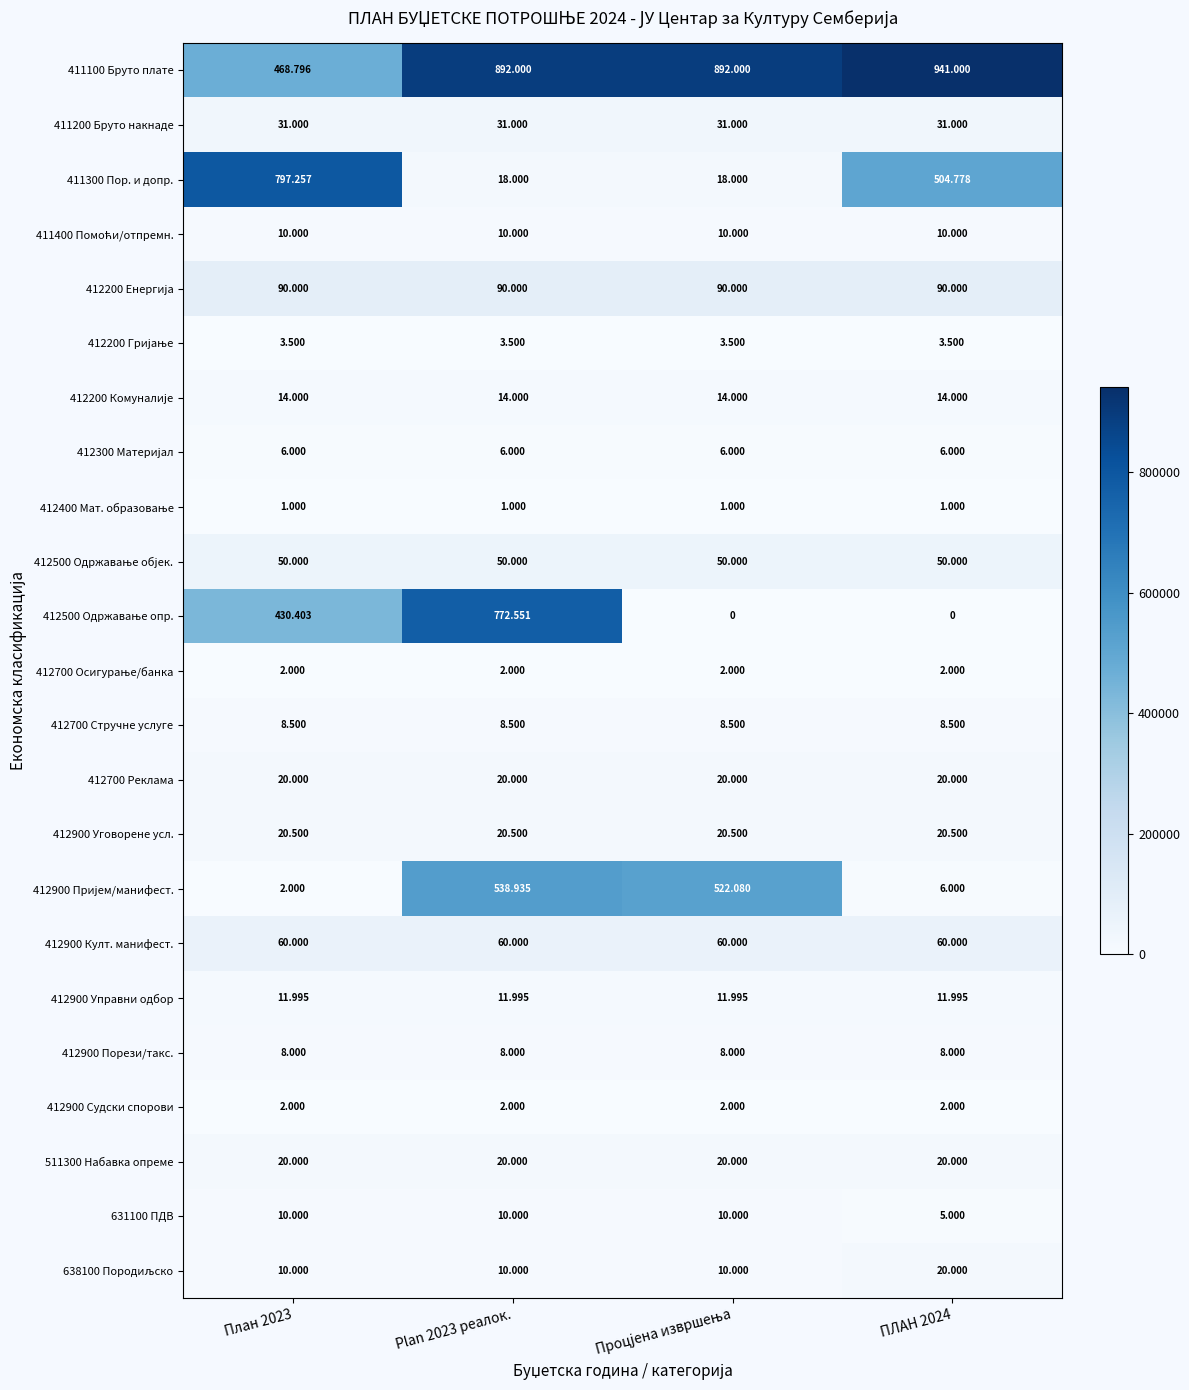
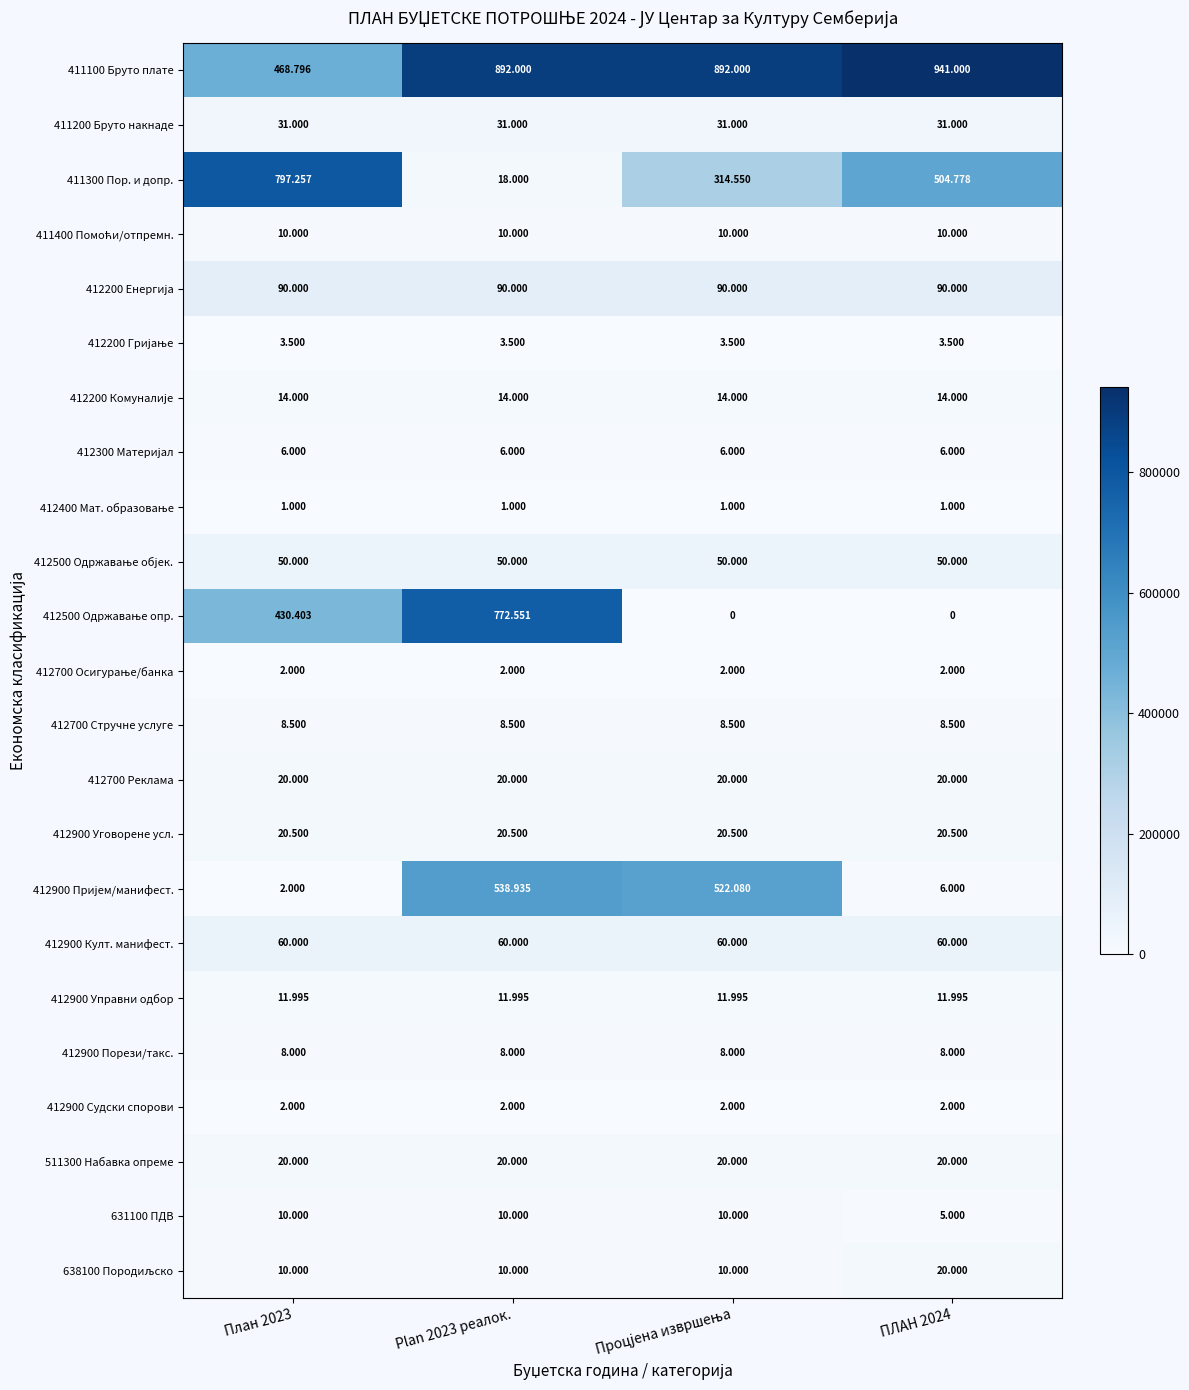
  {
    "411100 Бруто плате": {
      "План 2023": 468.796,
      "Plan 2023 реалок.": 892.000,
      "Процјена извршења": 892.000,
      "ПЛАН 2024": 941.000
    },
    "411200 Бруто накнаде": {
      "План 2023": 31.000,
      "Plan 2023 реалок.": 31.000,
      "Процјена извршења": 31.000,
      "ПЛАН 2024": 31.000
    },
    "411300 Пор. и допр.": {
      "План 2023": 797.257,
      "Plan 2023 реалок.": 18.000,
-     "Процјена извршења": 18.000,
+     "Процјена извршења": 314.550,
      "ПЛАН 2024": 504.778
    },
    "411400 Помоћи/отпремн.": {
      "План 2023": 10.000,
      "Plan 2023 реалок.": 10.000,
      "Процјена извршења": 10.000,
      "ПЛАН 2024": 10.000
    },
    "412200 Енергија": {
      "План 2023": 90.000,
      "Plan 2023 реалок.": 90.000,
      "Процјена извршења": 90.000,
      "ПЛАН 2024": 90.000
    },
    "412200 Гријање": {
      "План 2023": 3.500,
      "Plan 2023 реалок.": 3.500,
      "Процјена извршења": 3.500,
      "ПЛАН 2024": 3.500
    },
    "412200 Комуналије": {
      "План 2023": 14.000,
      "Plan 2023 реалок.": 14.000,
      "Процјена извршења": 14.000,
      "ПЛАН 2024": 14.000
    },
    "412300 Материјал": {
      "План 2023": 6.000,
      "Plan 2023 реалок.": 6.000,
      "Процјена извршења": 6.000,
      "ПЛАН 2024": 6.000
    },
    "412400 Мат. образовање": {
      "План 2023": 1.000,
      "Plan 2023 реалок.": 1.000,
      "Процјена извршења": 1.000,
      "ПЛАН 2024": 1.000
    },
    "412500 Одржавање објек.": {
      "План 2023": 50.000,
      "Plan 2023 реалок.": 50.000,
      "Процјена извршења": 50.000,
      "ПЛАН 2024": 50.000
    },
    "412500 Одржавање опр.": {
      "План 2023": 430.403,
      "Plan 2023 реалок.": 772.551,
      "Процјена извршења": 0,
      "ПЛАН 2024": 0
    },
    "412700 Осигурање/банка": {
      "План 2023": 2.000,
      "Plan 2023 реалок.": 2.000,
      "Процјена извршења": 2.000,
      "ПЛАН 2024": 2.000
    },
    "412700 Стручне услуге": {
      "План 2023": 8.500,
      "Plan 2023 реалок.": 8.500,
      "Процјена извршења": 8.500,
      "ПЛАН 2024": 8.500
    },
    "412700 Реклама": {
      "План 2023": 20.000,
      "Plan 2023 реалок.": 20.000,
      "Процјена извршења": 20.000,
      "ПЛАН 2024": 20.000
    },
    "412900 Уговорене усл.": {
      "План 2023": 20.500,
      "Plan 2023 реалок.": 20.500,
      "Процјена извршења": 20.500,
      "ПЛАН 2024": 20.500
    },
    "412900 Пријем/манифест.": {
      "План 2023": 2.000,
      "Plan 2023 реалок.": 538.935,
      "Процјена извршења": 522.080,
      "ПЛАН 2024": 6.000
    },
    "412900 Култ. манифест.": {
      "План 2023": 60.000,
      "Plan 2023 реалок.": 60.000,
      "Процјена извршења": 60.000,
      "ПЛАН 2024": 60.000
    },
    "412900 Управни одбор": {
      "План 2023": 11.995,
      "Plan 2023 реалок.": 11.995,
      "Процјена извршења": 11.995,
      "ПЛАН 2024": 11.995
    },
    "412900 Порези/такс.": {
      "План 2023": 8.000,
      "Plan 2023 реалок.": 8.000,
      "Процјена извршења": 8.000,
      "ПЛАН 2024": 8.000
    },
    "412900 Судски спорови": {
      "План 2023": 2.000,
      "Plan 2023 реалок.": 2.000,
      "Процјена извршења": 2.000,
      "ПЛАН 2024": 2.000
    },
    "511300 Набавка опреме": {
      "План 2023": 20.000,
      "Plan 2023 реалок.": 20.000,
      "Процјена извршења": 20.000,
      "ПЛАН 2024": 20.000
    },
    "631100 ПДВ": {
      "План 2023": 10.000,
      "Plan 2023 реалок.": 10.000,
      "Процјена извршења": 10.000,
      "ПЛАН 2024": 5.000
    },
    "638100 Породиљско": {
      "План 2023": 10.000,
      "Plan 2023 реалок.": 10.000,
      "Процјена извршења": 10.000,
      "ПЛАН 2024": 20.000
    }
  }
